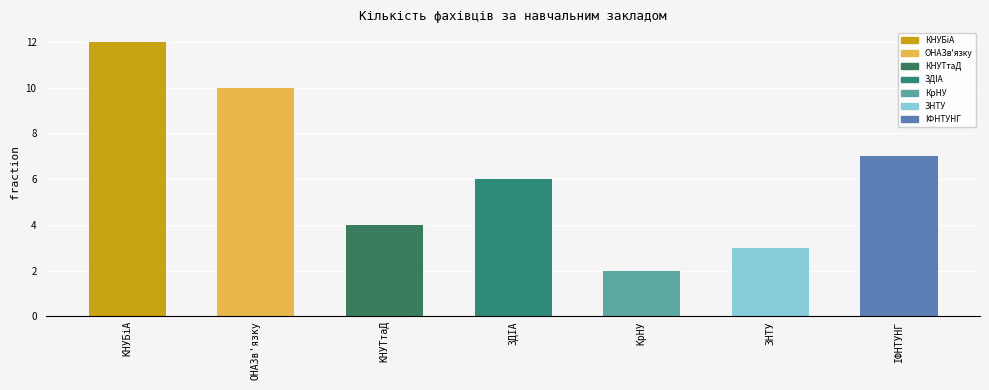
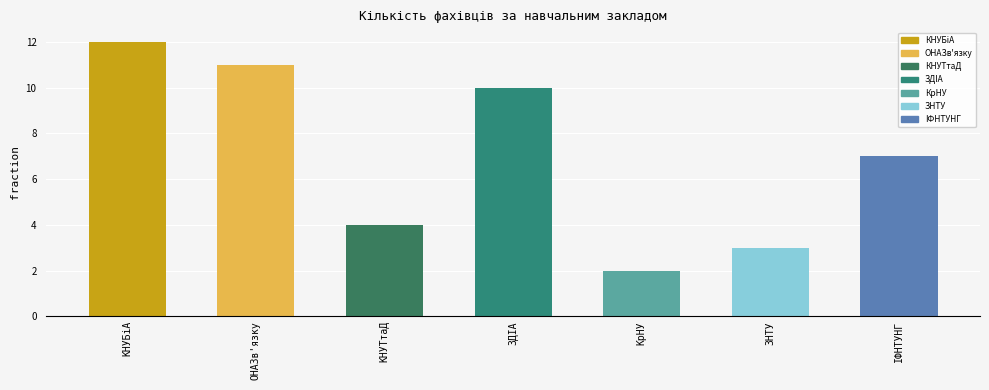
  {
    "КНУБіА": 12,
-   "ОНАЗв'язку": 10,
+   "ОНАЗв'язку": 11,
    "КНУТтаД": 4,
-   "ЗДІА": 6,
+   "ЗДІА": 10,
    "КрНУ": 2,
    "ЗНТУ": 3,
    "ІФНТУНГ": 7
  }
